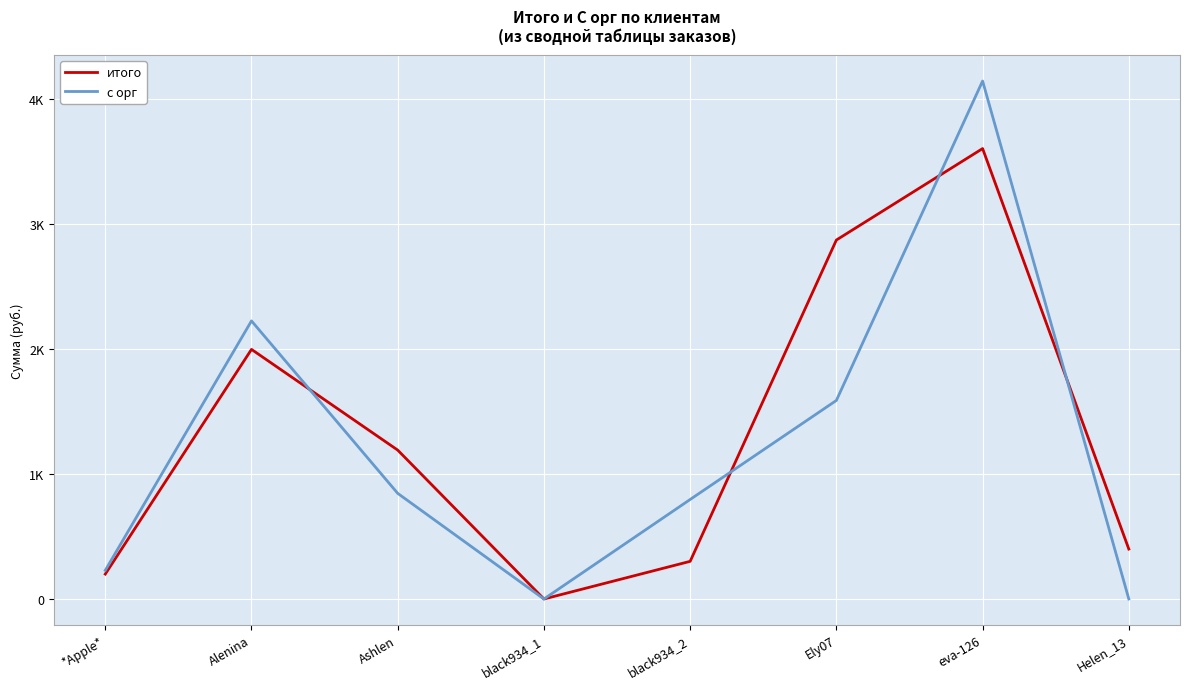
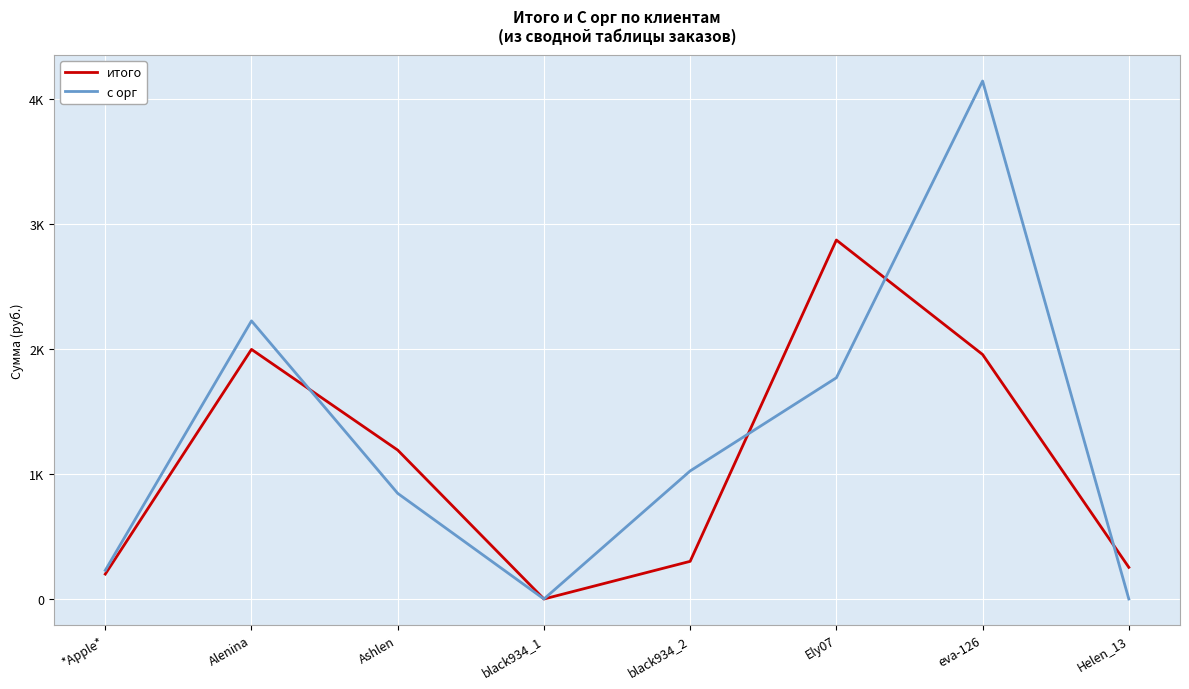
  {
    "итого": {
      "*Apple*": 200,
      "Alenina": 2000,
      "Ashlen": 1190,
      "black934_2": 300,
      "Ely07": 2870,
-     "eva-126": 3600,
-     "Helen_13": 400
+     "eva-126": 1950,
+     "Helen_13": 250
    },
    "с орг": {
      "*Apple*": 230,
      "Alenina": 2220,
      "Ashlen": 840,
-     "black934_2": 800,
-     "Ely07": 1590,
+     "black934_2": 1020,
+     "Ely07": 1770,
      "eva-126": 4140,
      "Helen_13": 0
    }
  }
